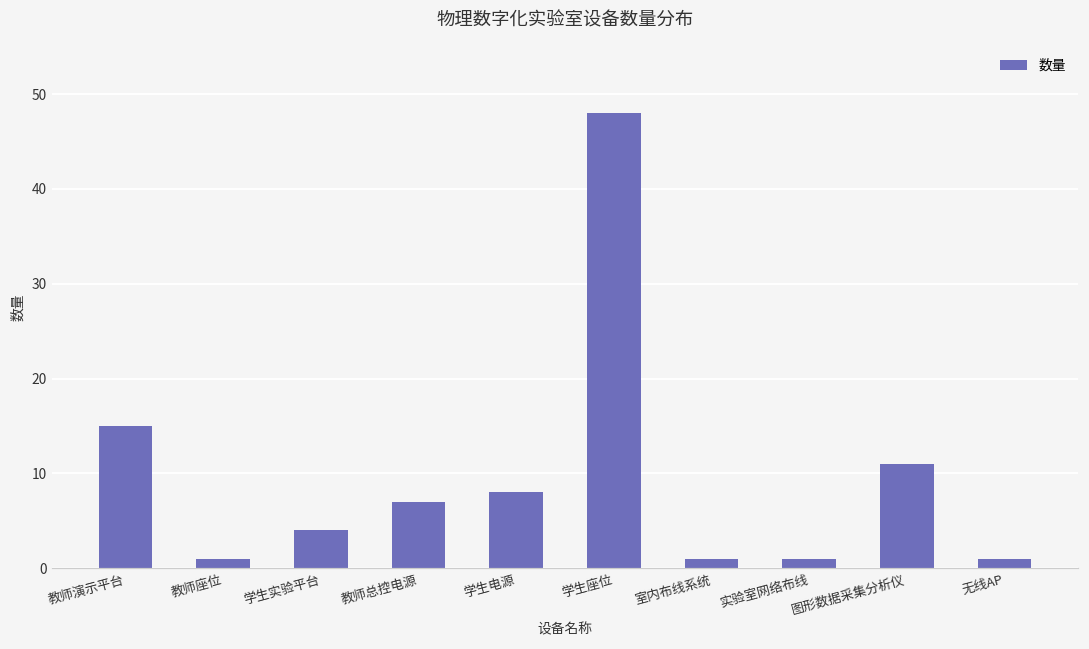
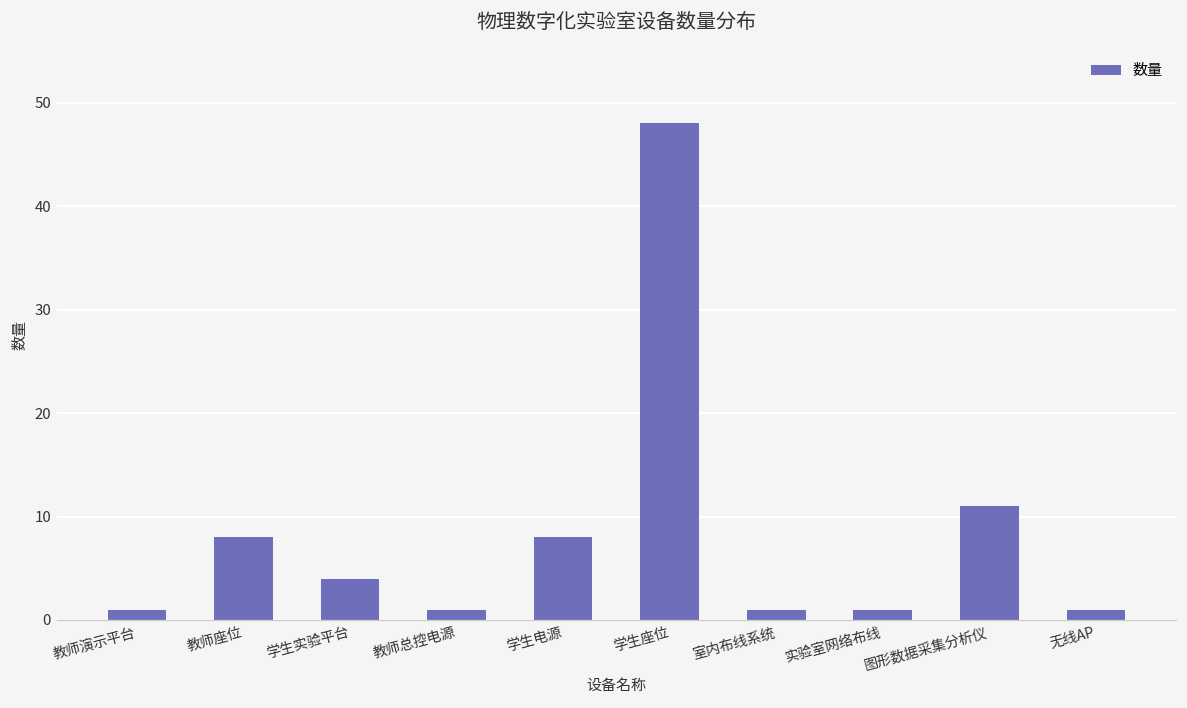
  {
-   "教师演示平台": 15,
-   "教师座位": 1,
+   "教师演示平台": 1,
+   "教师座位": 8,
    "学生实验平台": 4,
-   "教师总控电源": 7,
+   "教师总控电源": 1,
    "学生电源": 8,
    "学生座位": 48,
    "室内布线系统": 1,
    "实验室网络布线": 1,
    "图形数据采集分析仪": 11,
    "无线AP": 1
  }
